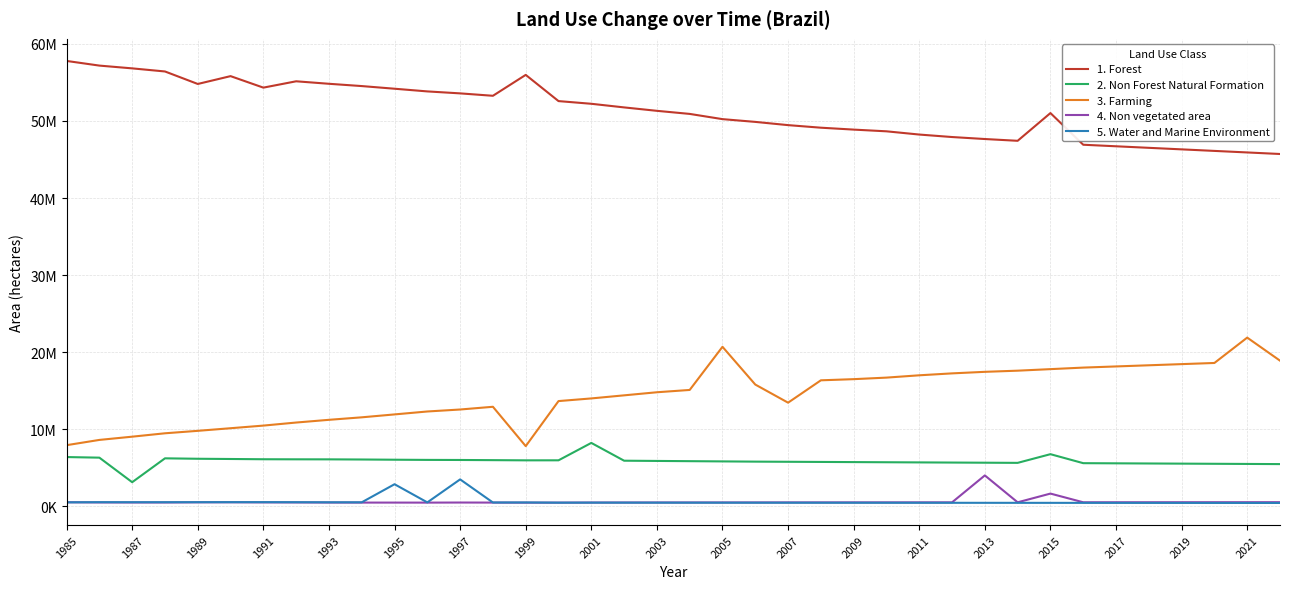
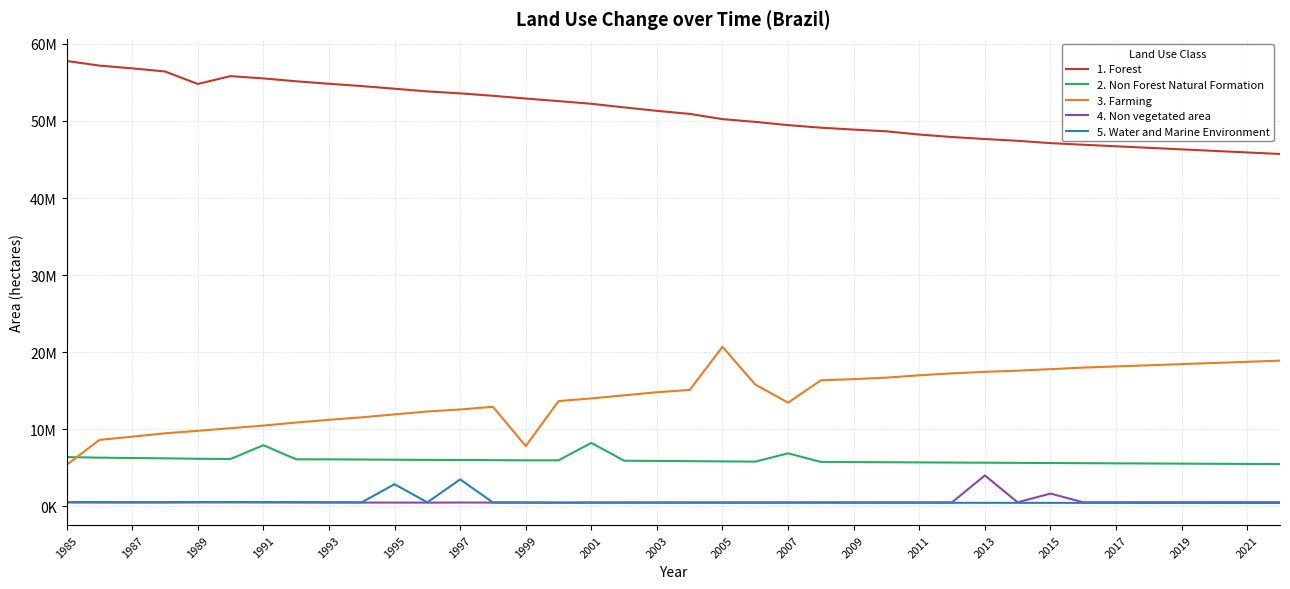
  {
    "1. Forest": {
      "1985": 58000000,
      "1987": 57000000,
      "1989": 55000000,
-     "1991": 54000000,
+     "1991": 56000000,
      "1993": 55000000,
      "1995": 54000000,
      "1997": 54000000,
-     "1999": 56000000,
+     "1999": 53000000,
      "2001": 52000000,
      "2003": 51000000,
      "2005": 50000000,
      "2007": 49000000,
      "2009": 49000000,
      "2011": 48000000,
      "2013": 48000000,
-     "2015": 51000000,
+     "2015": 47000000,
      "2017": 47000000,
      "2019": 46000000,
      "2021": 46000000
    },
    "2. Non Forest Natural Formation": {
      "1985": 6000000,
-     "1987": 3000000,
+     "1987": 6000000,
      "1989": 6000000,
-     "1991": 6000000,
+     "1991": 8000000,
      "1993": 6000000,
      "1995": 6000000,
      "1997": 6000000,
      "1999": 6000000,
      "2001": 8000000,
      "2003": 6000000,
      "2005": 6000000,
-     "2007": 6000000,
+     "2007": 7000000,
      "2009": 6000000,
      "2011": 6000000,
      "2013": 6000000,
-     "2015": 7000000,
+     "2015": 6000000,
      "2017": 6000000,
      "2019": 6000000,
      "2021": 6000000
    },
    "3. Farming": {
-     "1985": 8000000,
+     "1985": 5000000,
      "1987": 9000000,
      "1989": 10000000,
      "1991": 10000000,
      "1993": 11000000,
      "1995": 12000000,
      "1997": 13000000,
      "1999": 8000000,
      "2001": 14000000,
      "2003": 15000000,
      "2005": 21000000,
      "2007": 13000000,
      "2009": 17000000,
      "2011": 17000000,
      "2013": 17000000,
      "2015": 18000000,
      "2017": 18000000,
      "2019": 18000000,
-     "2021": 22000000
+     "2021": 19000000
    },
    "4. Non vegetated area": {
      "1995": 0,
      "1997": 0,
      "2013": 4000000,
      "2015": 2000000
    },
    "5. Water and Marine Environment": {
      "1995": 3000000,
      "1997": 3000000,
      "2013": 0,
      "2015": 0
    }
  }
